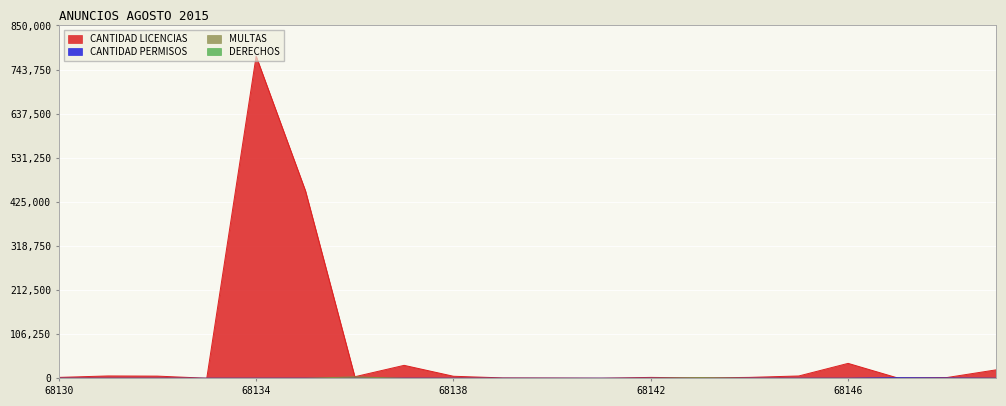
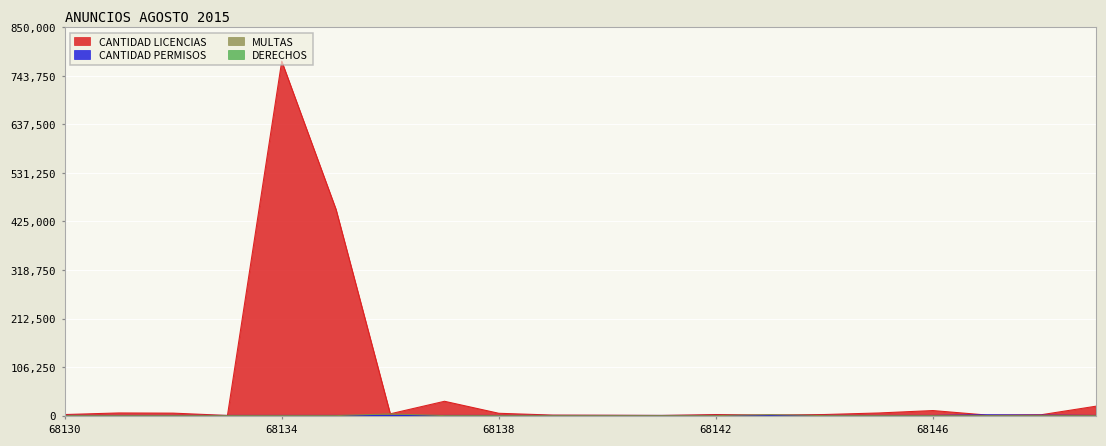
  {
    "CANTIDAD LICENCIAS": {
-     "68146": "40,000"
+     "68146": "10,000"
    }
  }
